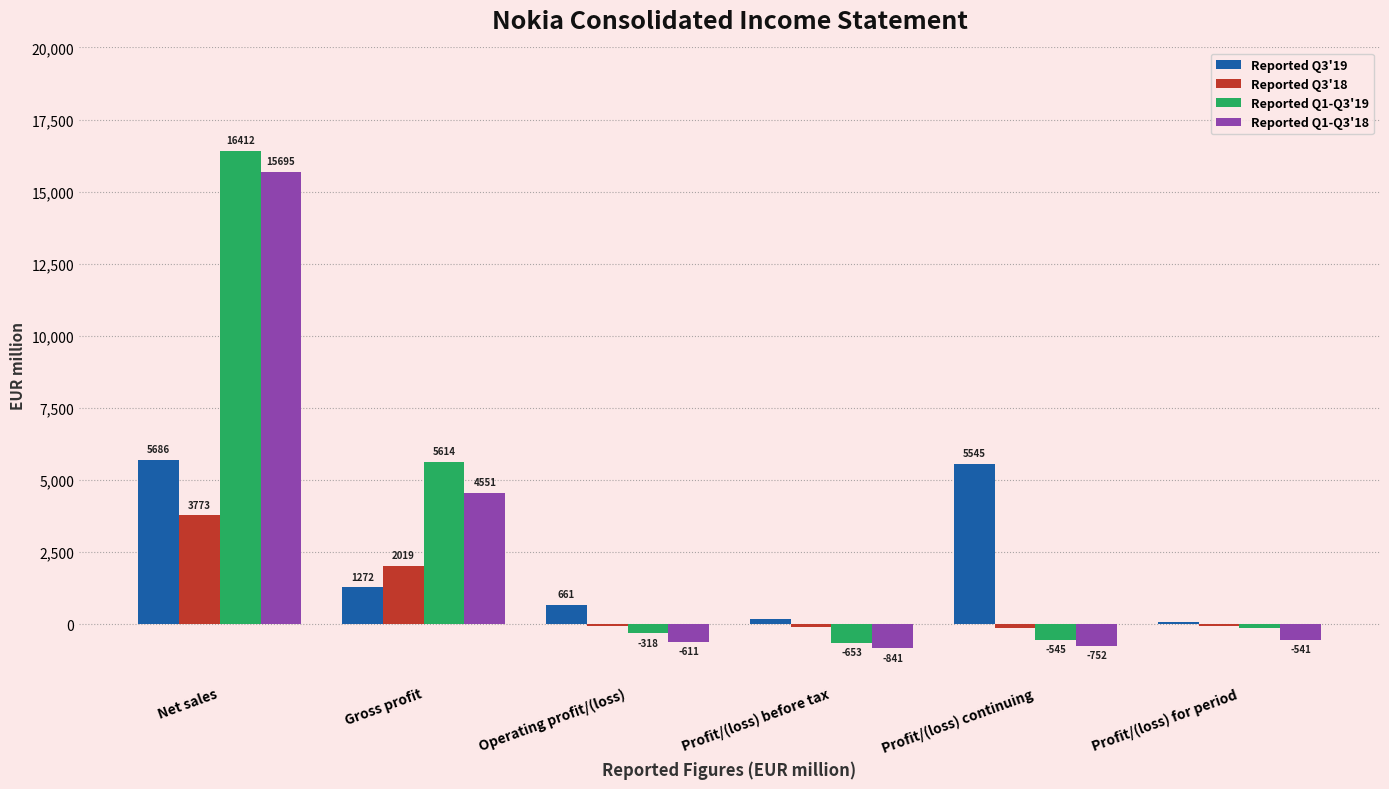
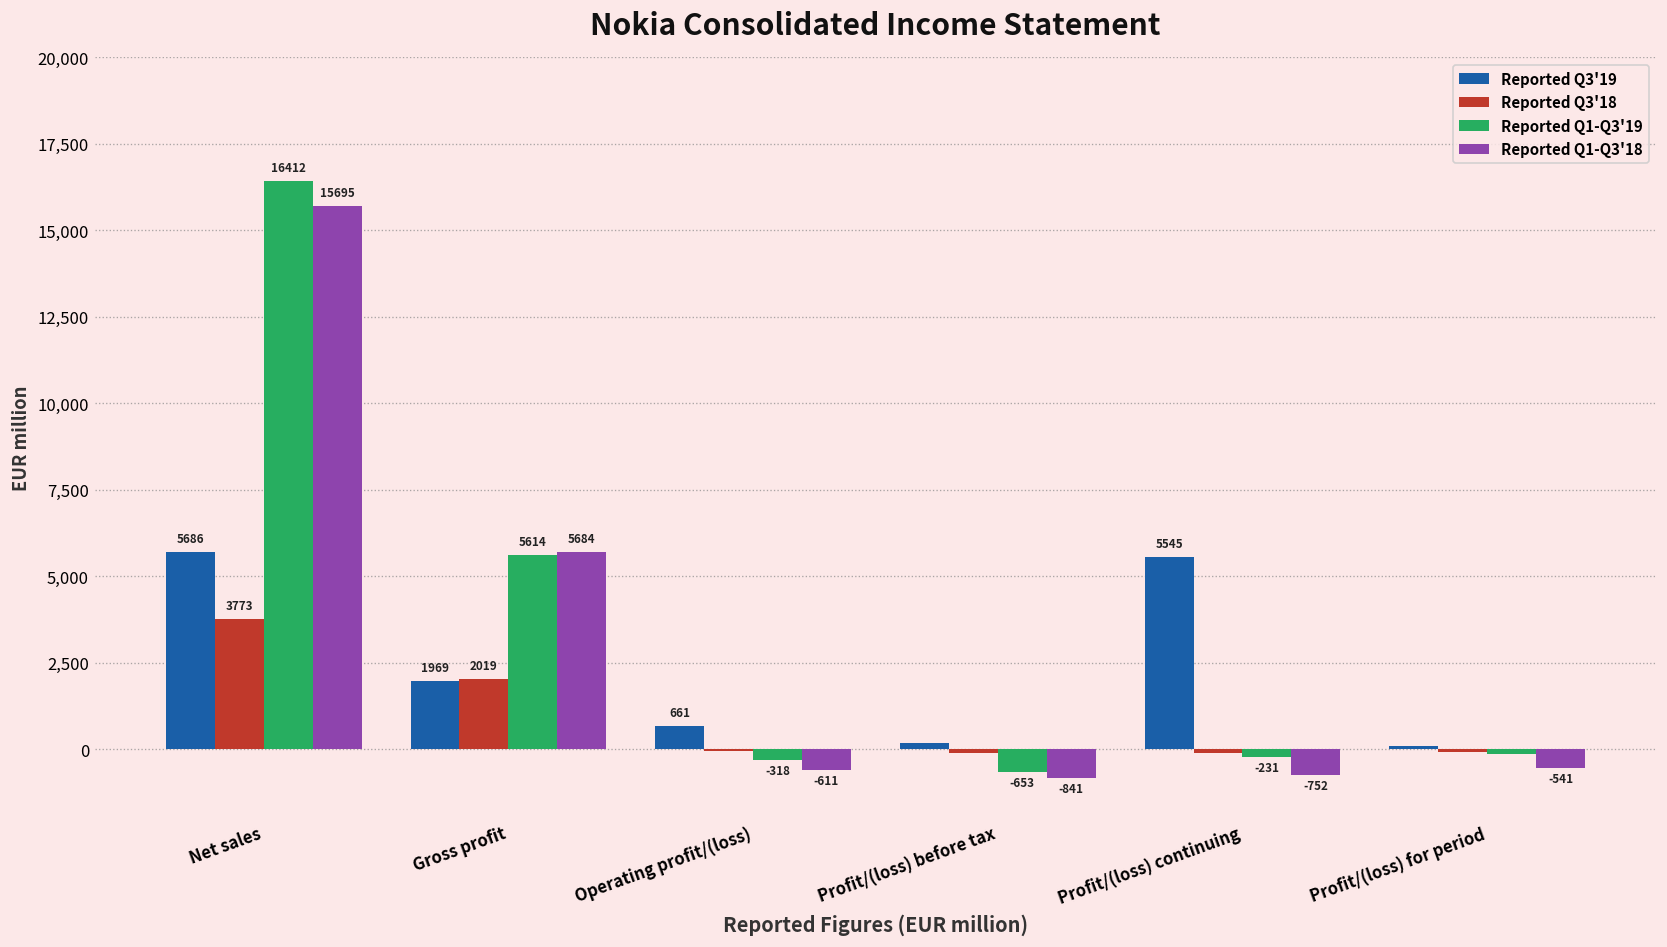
  {
    "Reported Q3'19": {
      "Net sales": 5686,
-     "Gross profit": 1272,
+     "Gross profit": 1969,
      "Operating profit/(loss)": 661,
      "Profit/(loss) continuing": 5545
    },
    "Reported Q3'18": {
      "Net sales": 3773,
      "Gross profit": 2019
    },
    "Reported Q1-Q3'19": {
      "Net sales": 16412,
      "Gross profit": 5614,
      "Operating profit/(loss)": -318,
      "Profit/(loss) before tax": -653,
-     "Profit/(loss) continuing": -545
+     "Profit/(loss) continuing": -231
    },
    "Reported Q1-Q3'18": {
      "Net sales": 15695,
-     "Gross profit": 4551,
+     "Gross profit": 5684,
      "Operating profit/(loss)": -611,
      "Profit/(loss) before tax": -841,
      "Profit/(loss) continuing": -752,
      "Profit/(loss) for period": -541
    }
  }
